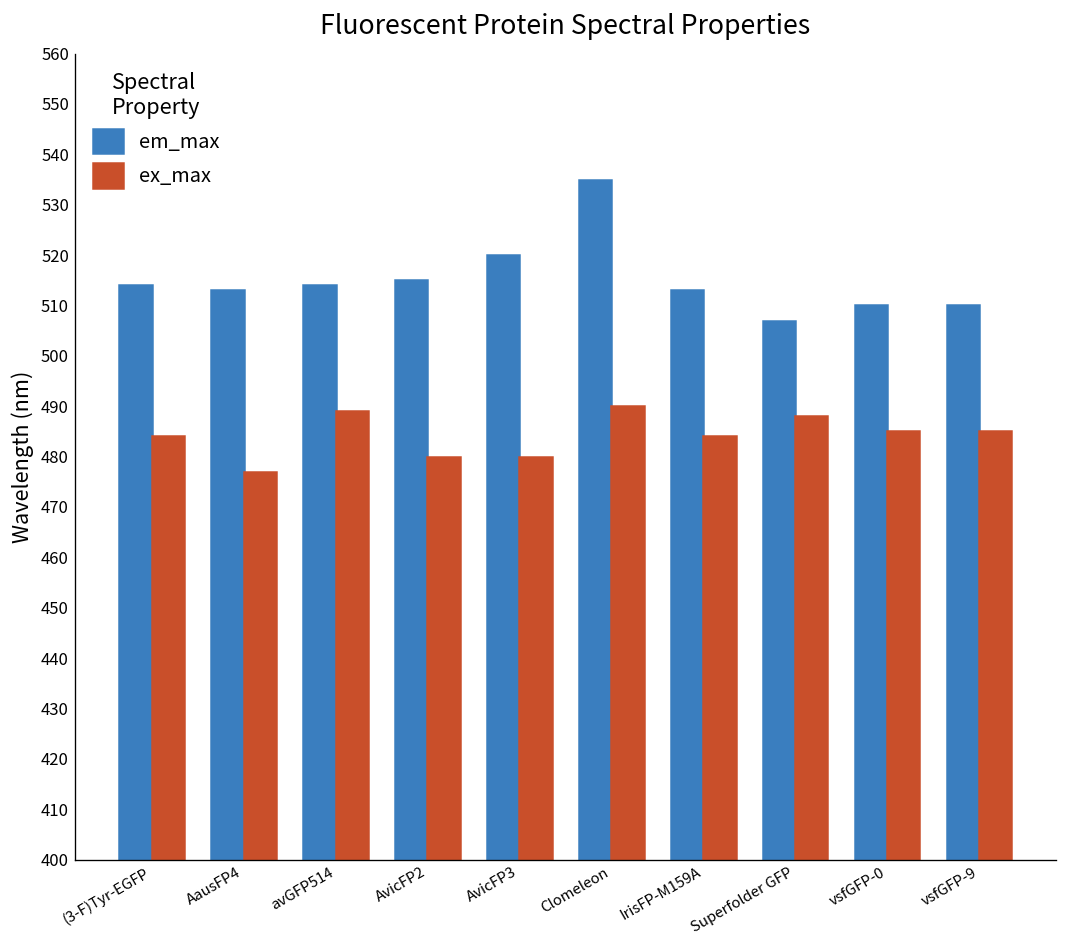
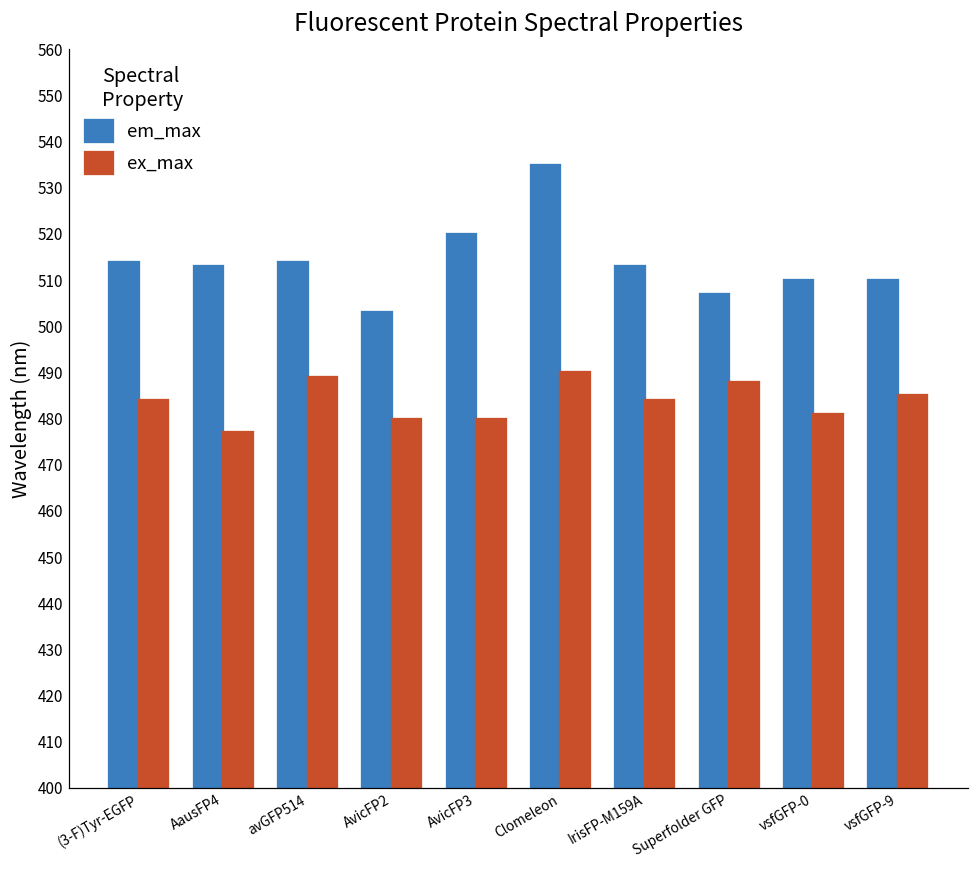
  {
    "em_max": {
      "(3-F)Tyr-EGFP": 514,
      "AausFP4": 513,
      "avGFP514": 514,
-     "AvicFP2": 515,
+     "AvicFP2": 503,
      "AvicFP3": 520,
      "Clomeleon": 535,
      "IrisFP-M159A": 513,
      "Superfolder GFP": 507,
      "vsfGFP-0": 510,
      "vsfGFP-9": 510
    },
    "ex_max": {
      "(3-F)Tyr-EGFP": 484,
      "AausFP4": 477,
      "avGFP514": 489,
      "AvicFP2": 480,
      "AvicFP3": 480,
      "Clomeleon": 490,
      "IrisFP-M159A": 484,
      "Superfolder GFP": 488,
-     "vsfGFP-0": 485,
+     "vsfGFP-0": 481,
      "vsfGFP-9": 485
    }
  }
